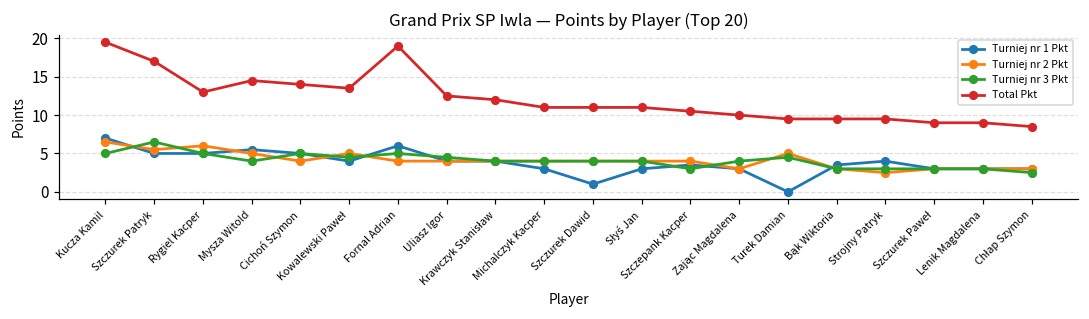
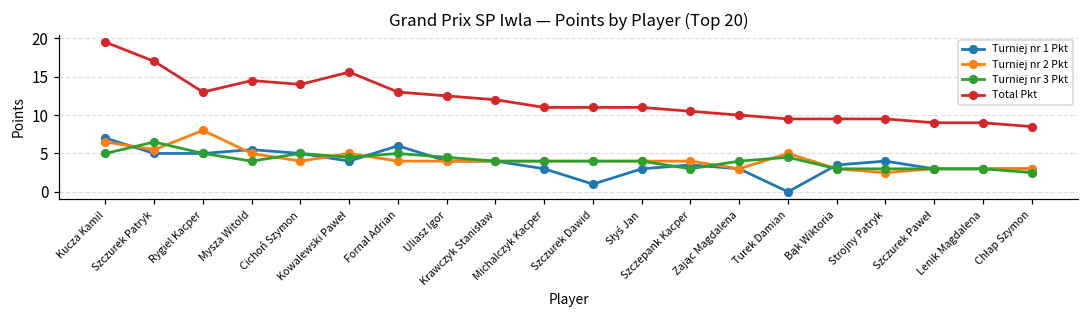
  {
    "Turniej nr 1 Pkt": {
      "Kucza Kamil": 7,
      "Szczurek Patryk": 5,
      "Mysza Witold": 6,
      "Kowalewski Paweł": 4,
      "Fornal Adrian": 6,
      "Michalczyk Kacper": 3,
      "Szczurek Dawid": 1,
      "Słyś Jan": 3,
      "Szczepank Kacper": 4,
      "Turek Damian": 0,
      "Bąk Wiktoria": 4,
      "Strojny Patryk": 4
    },
    "Turniej nr 2 Pkt": {
      "Kucza Kamil": 7,
      "Szczurek Patryk": 6,
-     "Rygiel Kacper": 6,
+     "Rygiel Kacper": 8,
      "Mysza Witold": 5,
      "Cichoń Szymon": 4,
      "Kowalewski Paweł": 5,
      "Fornal Adrian": 4,
      "Szczepank Kacper": 4,
      "Turek Damian": 5,
      "Strojny Patryk": 3
    },
    "Turniej nr 3 Pkt": {
      "Kucza Kamil": 5,
      "Szczurek Patryk": 7,
      "Mysza Witold": 4,
      "Kowalewski Paweł": 5,
      "Fornal Adrian": 5,
      "Uliasz Igor": 5,
      "Szczepank Kacper": 3,
      "Zając Magdalena": 4,
      "Turek Damian": 5,
      "Strojny Patryk": 3,
      "Chłap Szymon": 3
    },
    "Total Pkt": {
      "Kucza Kamil": 20,
      "Szczurek Patryk": 17,
      "Rygiel Kacper": 13,
      "Mysza Witold": 15,
      "Cichoń Szymon": 14,
-     "Kowalewski Paweł": 14,
-     "Fornal Adrian": 19,
+     "Kowalewski Paweł": 16,
+     "Fornal Adrian": 13,
      "Uliasz Igor": 13,
      "Krawczyk Stanisław": 12,
      "Michalczyk Kacper": 11,
      "Szczurek Dawid": 11,
      "Słyś Jan": 11,
      "Szczepank Kacper": 11,
      "Zając Magdalena": 10,
      "Turek Damian": 10,
      "Bąk Wiktoria": 10,
      "Strojny Patryk": 10,
      "Szczurek Paweł": 9,
      "Lenik Magdalena": 9,
      "Chłap Szymon": 9
    }
  }
